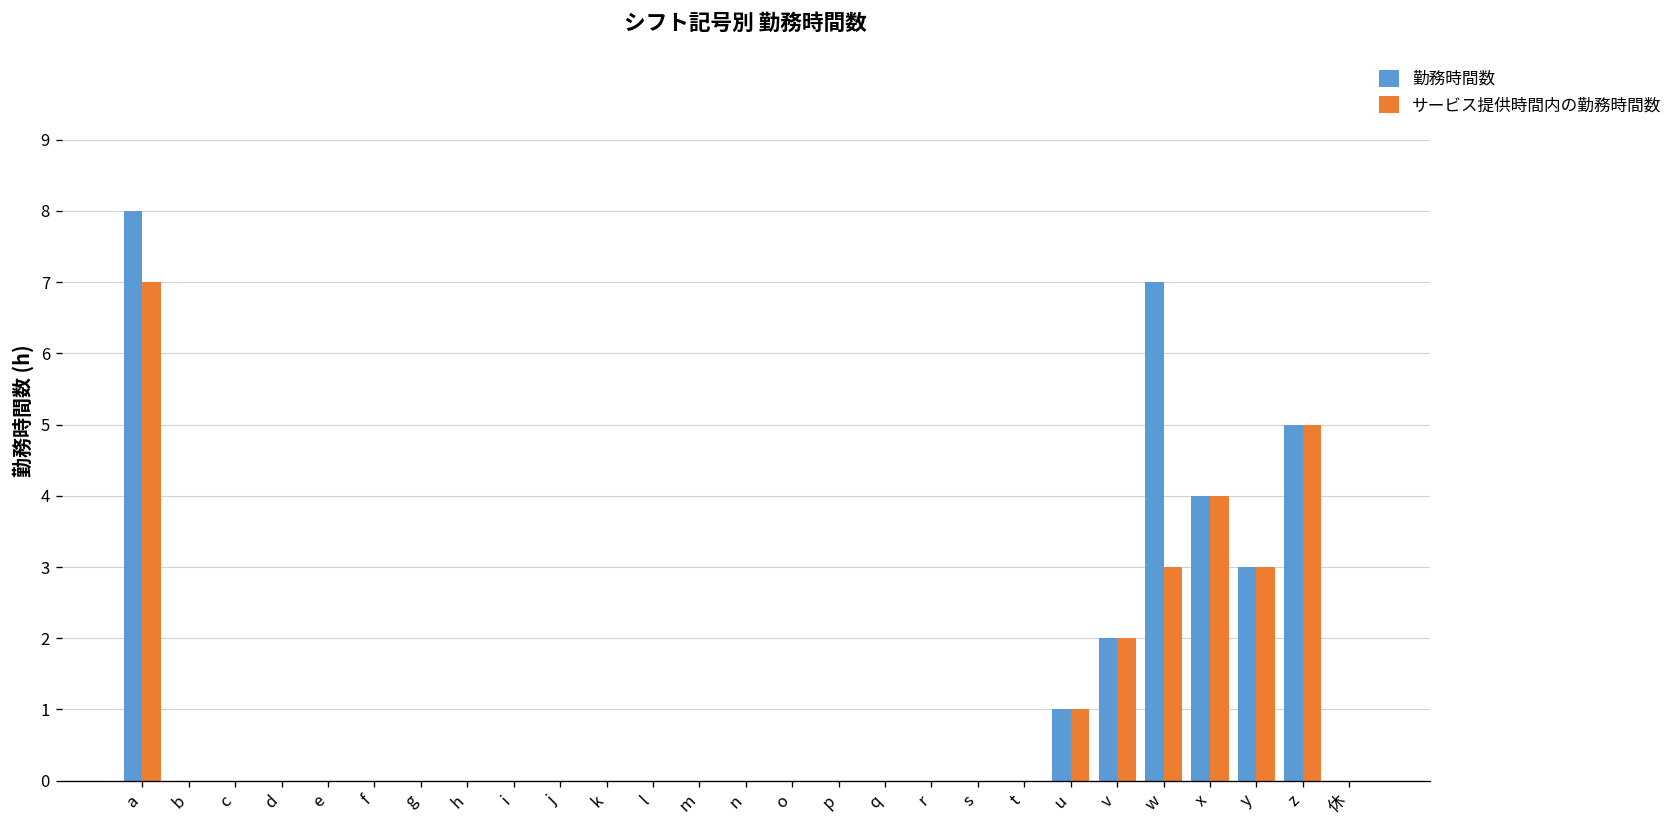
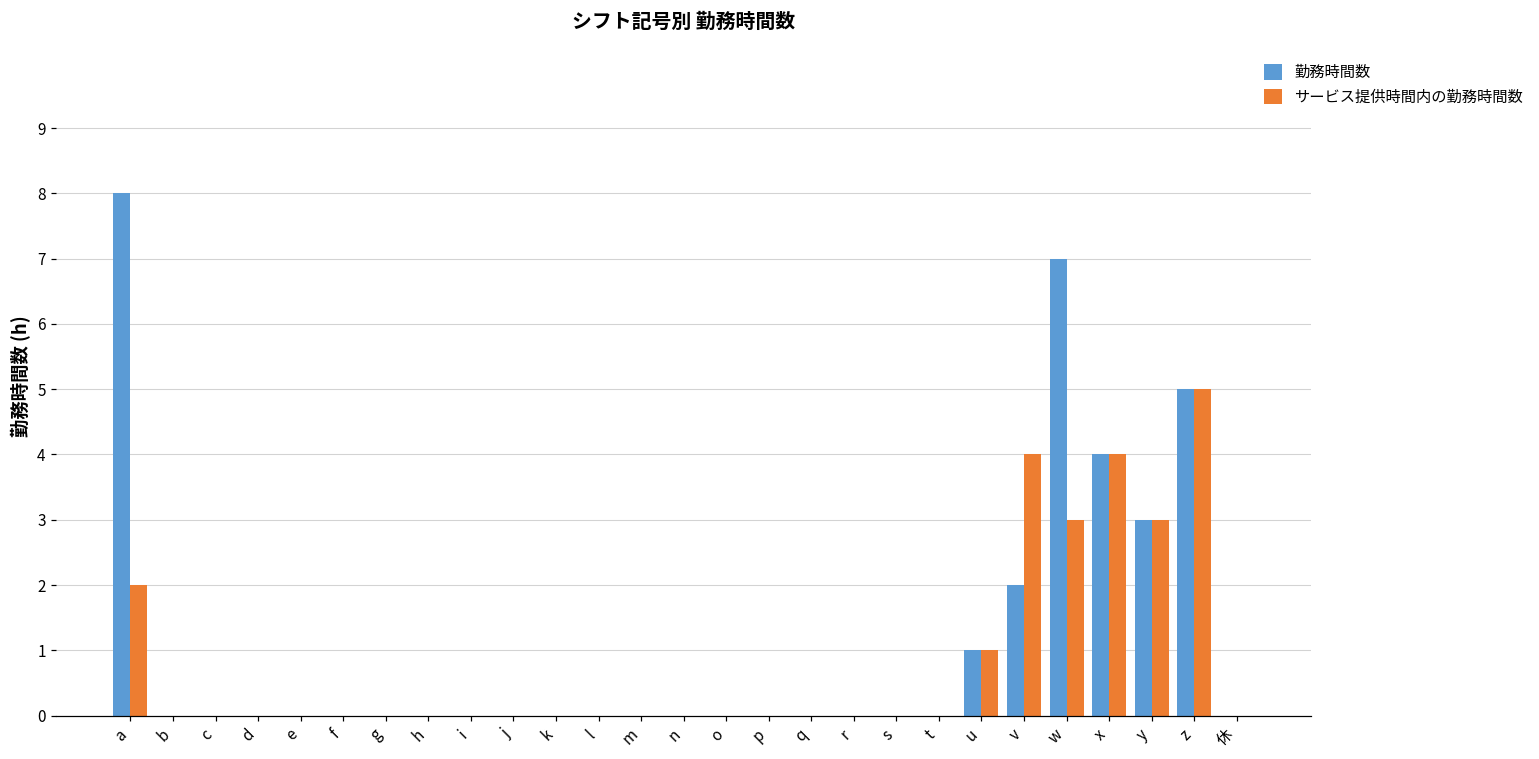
  {
    "勤務時間数": {
      "a": 8,
      "b": 0,
      "c": 0,
      "d": 0,
      "e": 0,
      "f": 0,
      "g": 0,
      "h": 0,
      "i": 0,
      "j": 0,
      "k": 0,
      "l": 0,
      "m": 0,
      "n": 0,
      "o": 0,
      "p": 0,
      "q": 0,
      "r": 0,
      "s": 0,
      "t": 0,
      "u": 1,
      "v": 2,
      "w": 7,
      "x": 4,
      "y": 3,
      "z": 5,
      "休": 0
    },
    "サービス提供時間内の勤務時間数": {
-     "a": 7,
+     "a": 2,
      "b": 0,
      "c": 0,
      "d": 0,
      "e": 0,
      "f": 0,
      "g": 0,
      "h": 0,
      "i": 0,
      "j": 0,
      "k": 0,
      "l": 0,
      "m": 0,
      "n": 0,
      "o": 0,
      "p": 0,
      "q": 0,
      "r": 0,
      "s": 0,
      "t": 0,
      "u": 1,
-     "v": 2,
+     "v": 4,
      "w": 3,
      "x": 4,
      "y": 3,
      "z": 5,
      "休": 0
    }
  }
